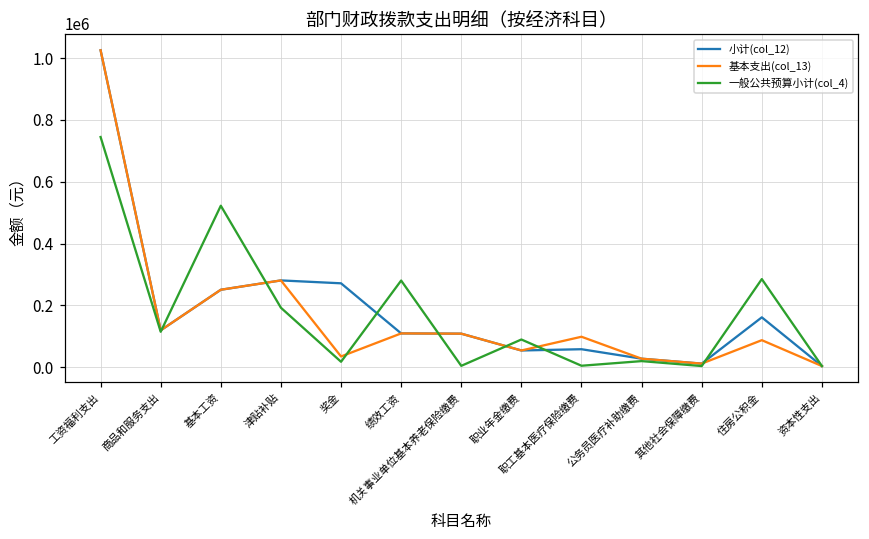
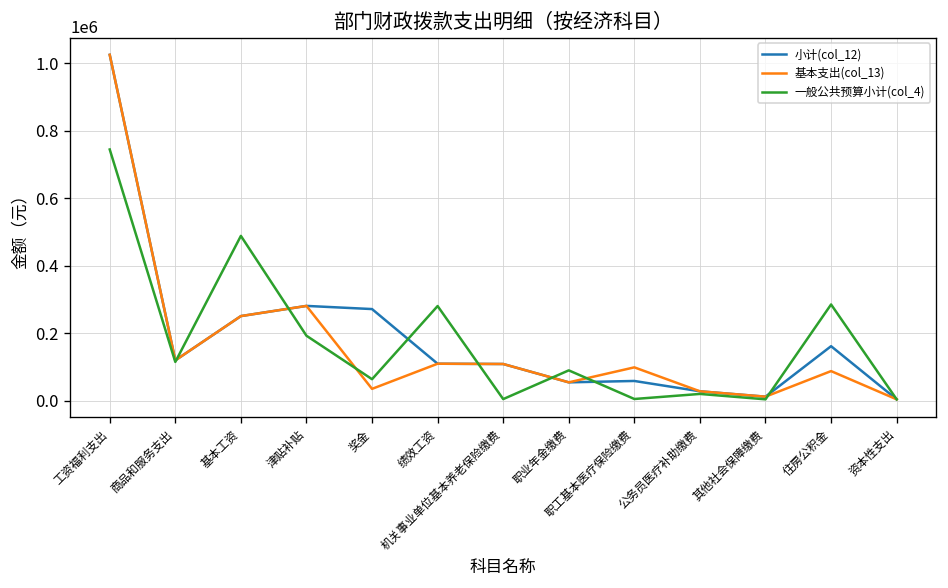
  {
    "小计(col_12)": {
      "奖金": 270000,
      "职工基本医疗保险缴费": 60000,
      "住房公积金": 160000
    },
    "基本支出(col_13)": {
      "奖金": 40000,
      "职工基本医疗保险缴费": 100000,
      "住房公积金": 90000
    },
    "一般公共预算小计(col_4)": {
      "工资福利支出": 740000,
-     "基本工资": 520000,
+     "基本工资": 490000,
      "津贴补贴": 190000,
-     "奖金": 20000,
+     "奖金": 60000,
      "绩效工资": 280000,
      "机关事业单位基本养老保险缴费": 0,
      "职业年金缴费": 90000,
      "职工基本医疗保险缴费": 10000,
      "住房公积金": 290000
    }
  }
